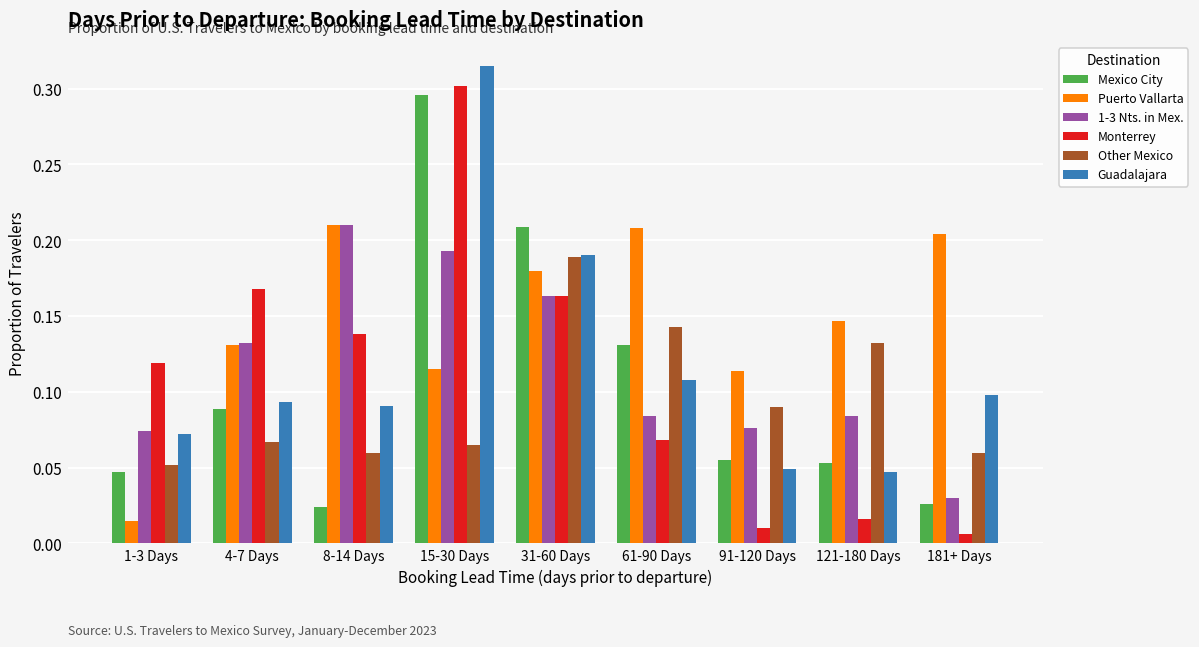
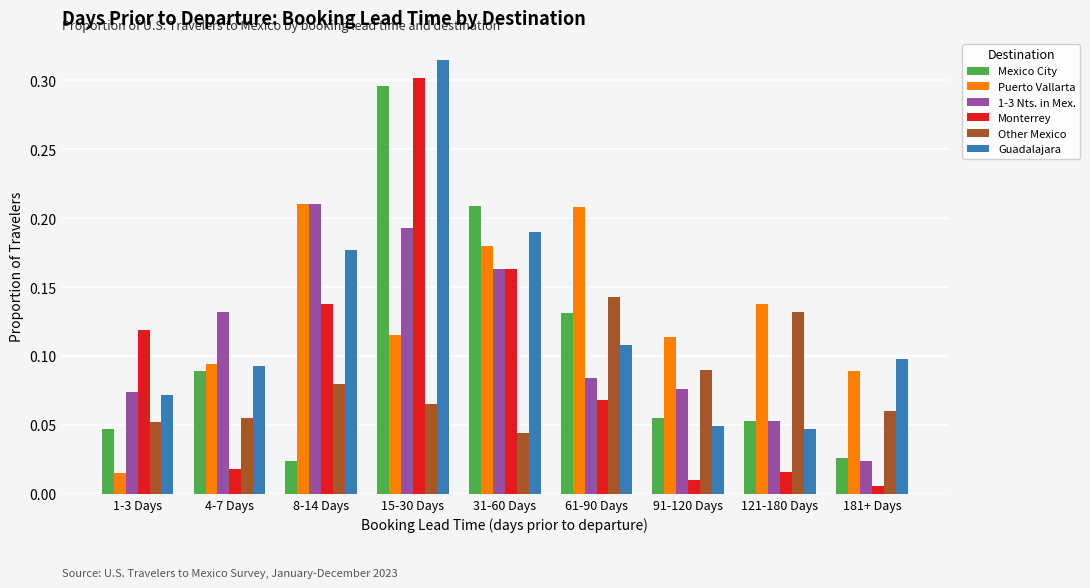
  {
    "Mexico City": {
      "1-3 Days": 0.047,
      "4-7 Days": 0.089,
      "8-14 Days": 0.024,
      "15-30 Days": 0.296,
      "31-60 Days": 0.209,
      "61-90 Days": 0.131,
      "91-120 Days": 0.055,
      "121-180 Days": 0.053,
      "181+ Days": 0.026
    },
    "Puerto Vallarta": {
      "1-3 Days": 0.015,
-     "4-7 Days": 0.131,
+     "4-7 Days": 0.094,
      "8-14 Days": 0.210,
      "15-30 Days": 0.115,
      "31-60 Days": 0.180,
      "61-90 Days": 0.208,
      "91-120 Days": 0.114,
-     "121-180 Days": 0.147,
-     "181+ Days": 0.204
+     "121-180 Days": 0.138,
+     "181+ Days": 0.089
    },
    "1-3 Nts. in Mex.": {
      "1-3 Days": 0.074,
      "4-7 Days": 0.132,
      "8-14 Days": 0.210,
      "15-30 Days": 0.193,
      "31-60 Days": 0.163,
      "61-90 Days": 0.084,
      "91-120 Days": 0.076,
-     "121-180 Days": 0.084,
-     "181+ Days": 0.030
+     "121-180 Days": 0.053,
+     "181+ Days": 0.024
    },
    "Monterrey": {
      "1-3 Days": 0.119,
-     "4-7 Days": 0.168,
+     "4-7 Days": 0.018,
      "8-14 Days": 0.138,
      "15-30 Days": 0.302,
      "31-60 Days": 0.163,
      "61-90 Days": 0.068,
      "91-120 Days": 0.010,
      "121-180 Days": 0.016,
      "181+ Days": 0.006
    },
    "Other Mexico": {
      "1-3 Days": 0.052,
-     "4-7 Days": 0.067,
-     "8-14 Days": 0.06,
+     "4-7 Days": 0.055,
+     "8-14 Days": 0.08,
      "15-30 Days": 0.065,
-     "31-60 Days": 0.189,
+     "31-60 Days": 0.044,
      "61-90 Days": 0.143,
      "91-120 Days": 0.090,
      "121-180 Days": 0.132,
      "181+ Days": 0.060
    },
    "Guadalajara": {
      "1-3 Days": 0.072,
      "4-7 Days": 0.093,
-     "8-14 Days": 0.091,
+     "8-14 Days": 0.177,
      "15-30 Days": 0.315,
      "31-60 Days": 0.190,
      "61-90 Days": 0.108,
      "91-120 Days": 0.049,
      "121-180 Days": 0.047,
      "181+ Days": 0.098
    }
  }
